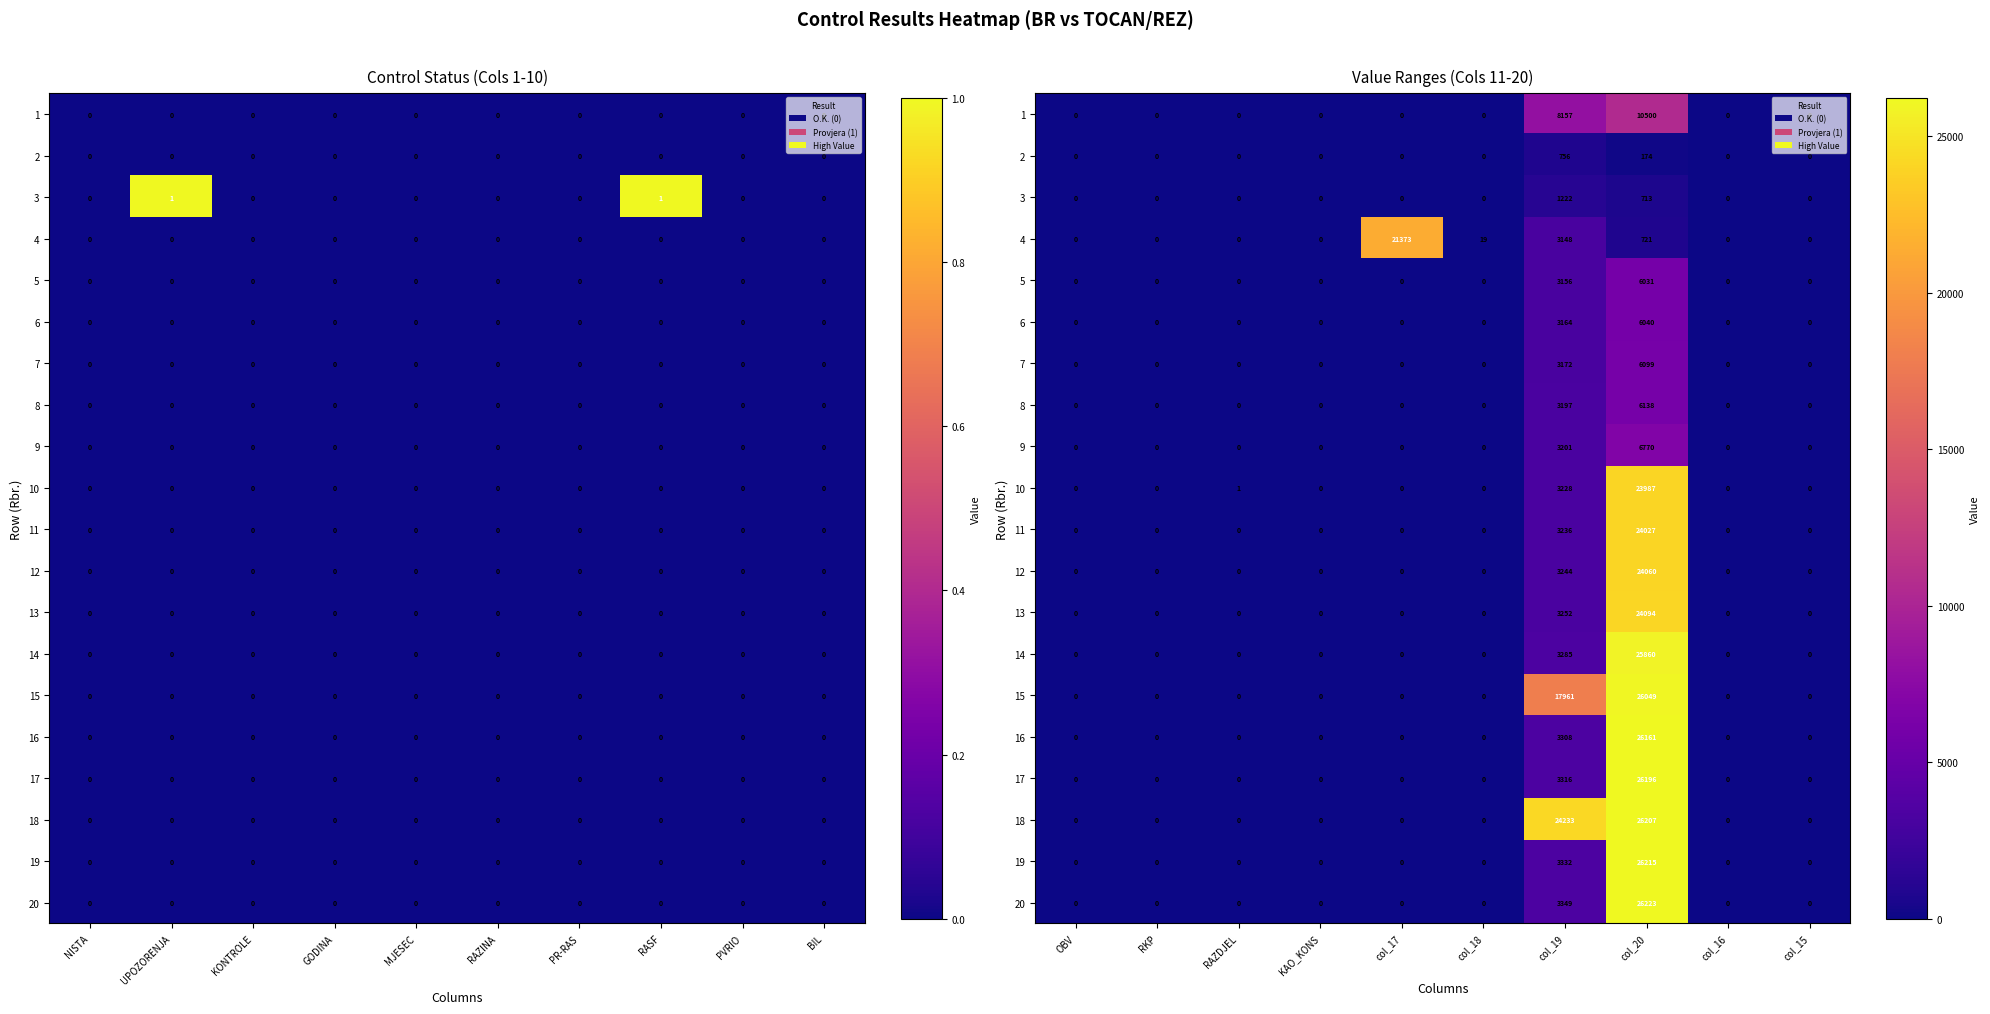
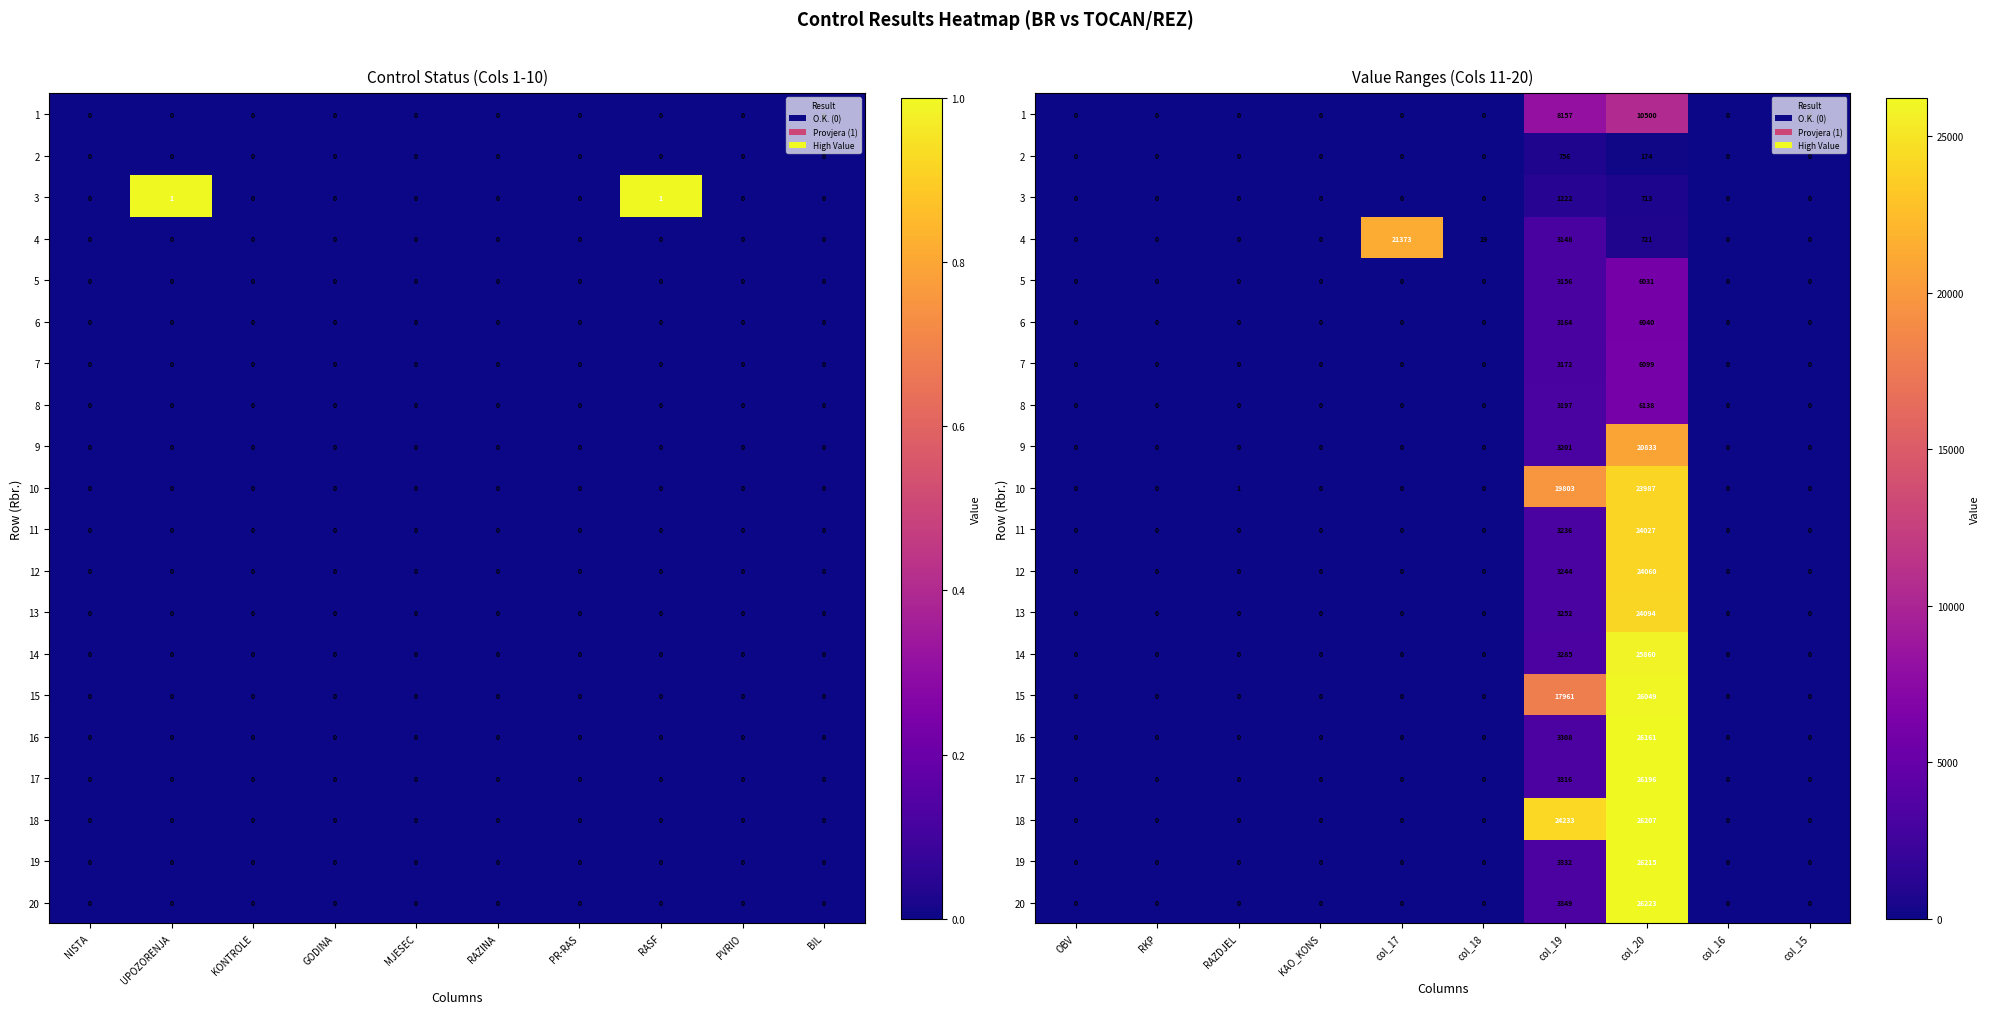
  {
    "Value Ranges (Cols 11-20)": {
      "9": {
        "OBV": 0,
        "RKP": 0,
        "RAZDJEL": 0,
        "KAO_KONS": 0,
        "col_17": 0,
        "col_18": 0,
        "col_19": 3201,
-       "col_20": 6770,
+       "col_20": 20833,
        "col_16": 0,
        "col_15": 0
      },
      "10": {
        "OBV": 0,
        "RKP": 0,
        "RAZDJEL": 1,
        "KAO_KONS": 0,
        "col_17": 0,
        "col_18": 0,
-       "col_19": 3228,
+       "col_19": 19803,
        "col_20": 23987,
        "col_16": 0,
        "col_15": 0
      }
    }
  }
